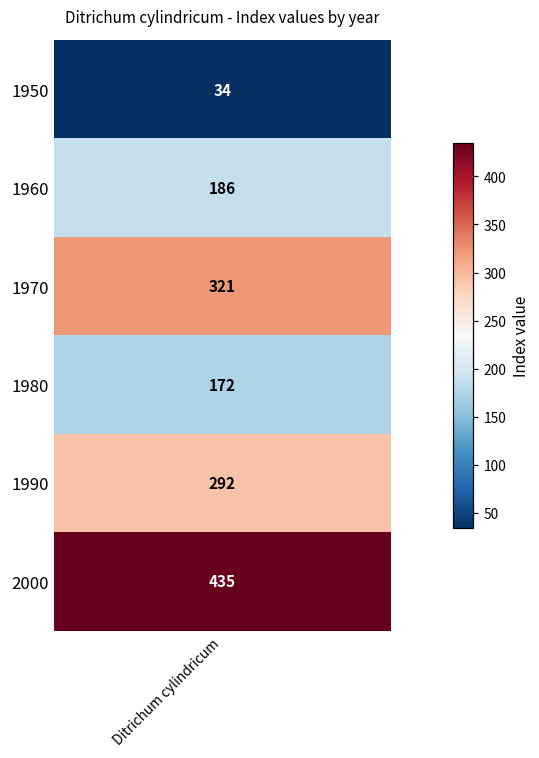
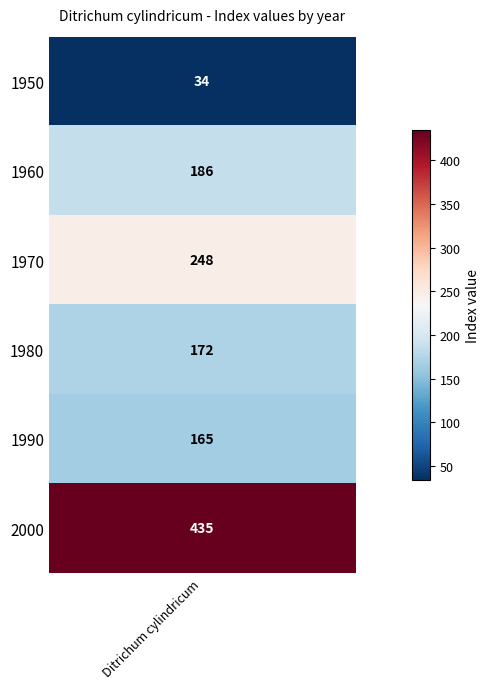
  {
    "1950": {
      "Ditrichum cylindricum": 34
    },
    "1960": {
      "Ditrichum cylindricum": 186
    },
    "1970": {
-     "Ditrichum cylindricum": 321
+     "Ditrichum cylindricum": 248
    },
    "1980": {
      "Ditrichum cylindricum": 172
    },
    "1990": {
-     "Ditrichum cylindricum": 292
+     "Ditrichum cylindricum": 165
    },
    "2000": {
      "Ditrichum cylindricum": 435
    }
  }
